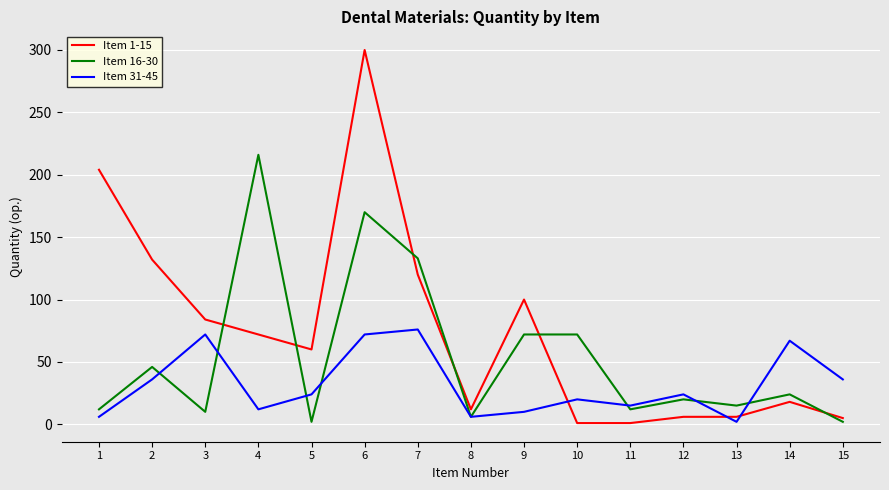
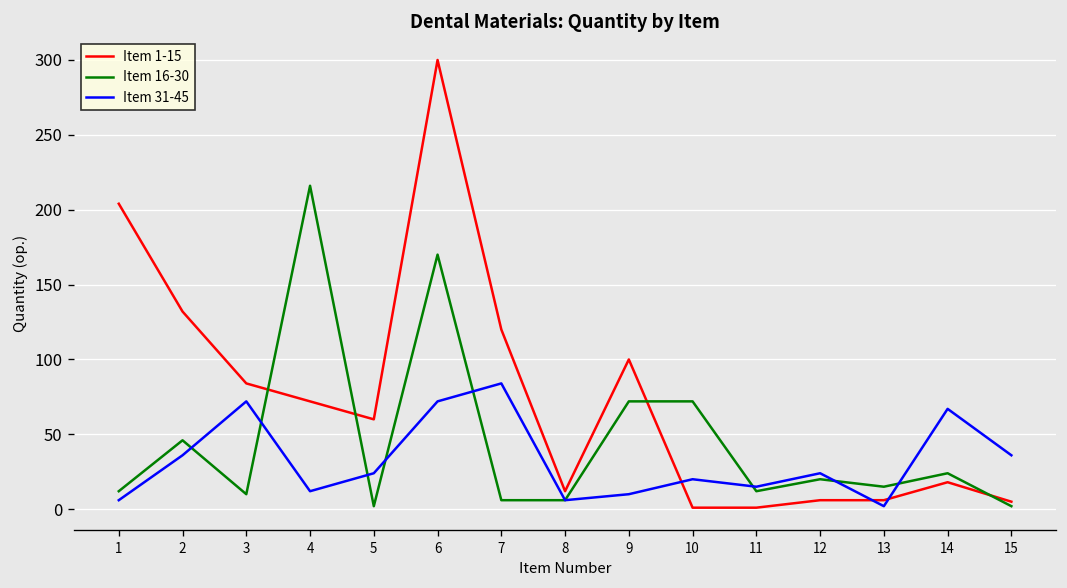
  {
    "Item 1-15": {
      "1": 204,
      "2": 132,
      "3": 84,
      "4": 72,
      "5": 60,
      "6": 300,
      "7": 120,
      "8": 12,
      "9": 100,
      "10": 1,
      "11": 1,
      "12": 6,
      "13": 6,
      "14": 18,
      "15": 5
    },
    "Item 16-30": {
      "1": 12,
      "2": 46,
      "3": 10,
      "4": 216,
      "5": 2,
      "6": 170,
-     "7": 133,
+     "7": 6,
      "9": 72,
      "10": 72,
      "11": 12,
      "12": 20,
      "13": 15,
      "14": 24,
      "15": 2
    },
    "Item 31-45": {
      "1": 6,
      "2": 36,
      "3": 72,
      "4": 12,
      "5": 24,
      "6": 72,
-     "7": 76,
+     "7": 84,
      "9": 10,
      "10": 20,
      "11": 15,
      "12": 24,
      "13": 2,
      "14": 67,
      "15": 36
    }
  }
